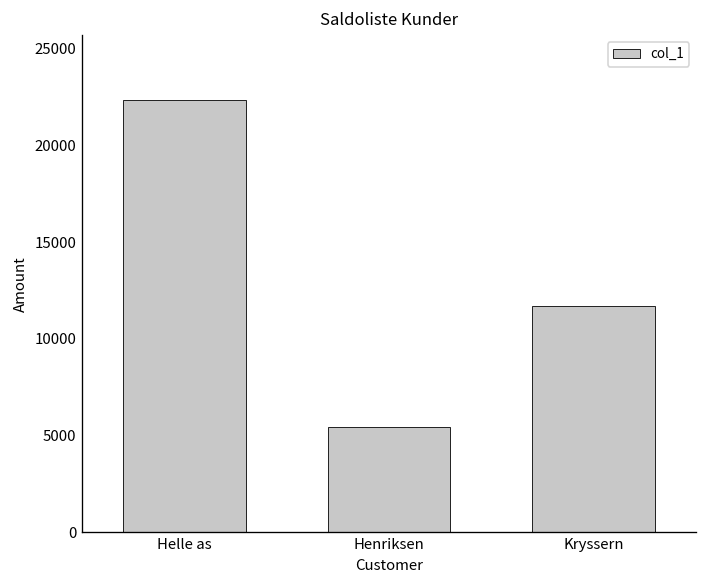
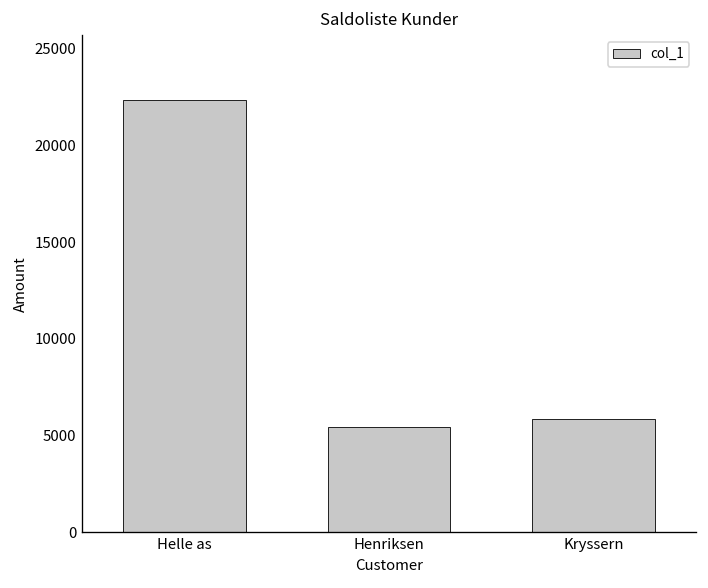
  {
    "Helle as": 22400,
    "Henriksen": 5400,
-   "Kryssern": 11700
+   "Kryssern": 5900
  }
